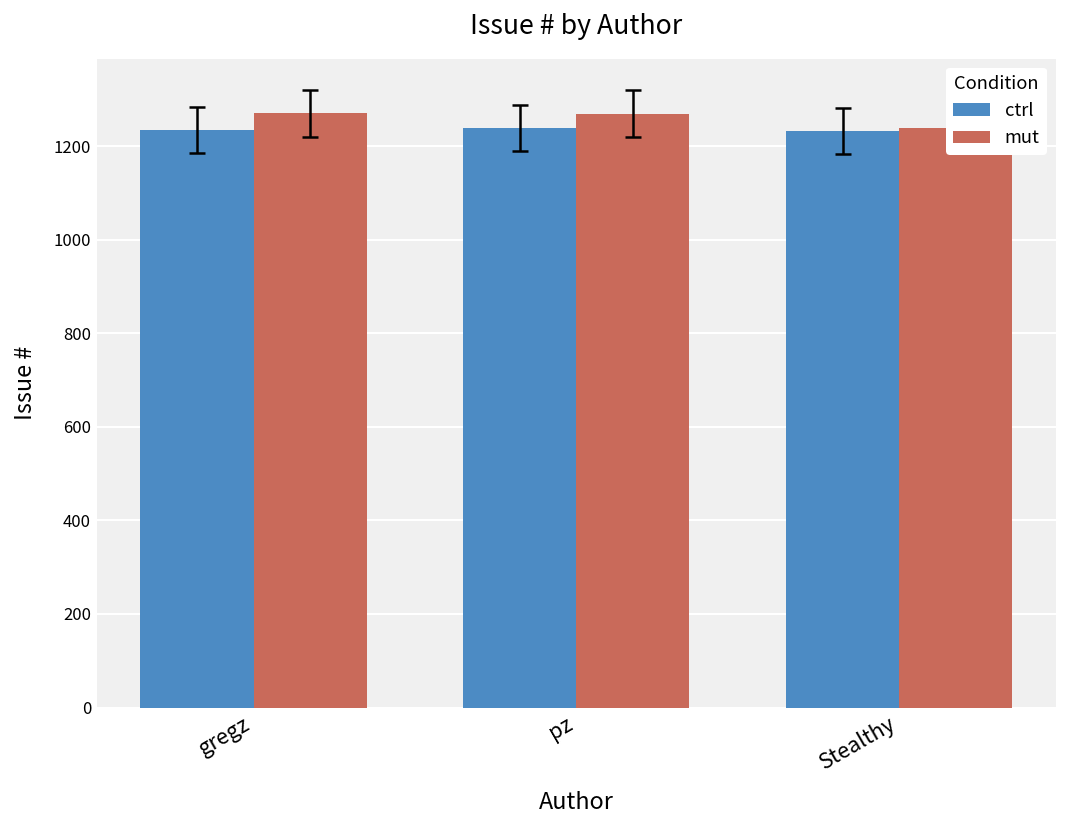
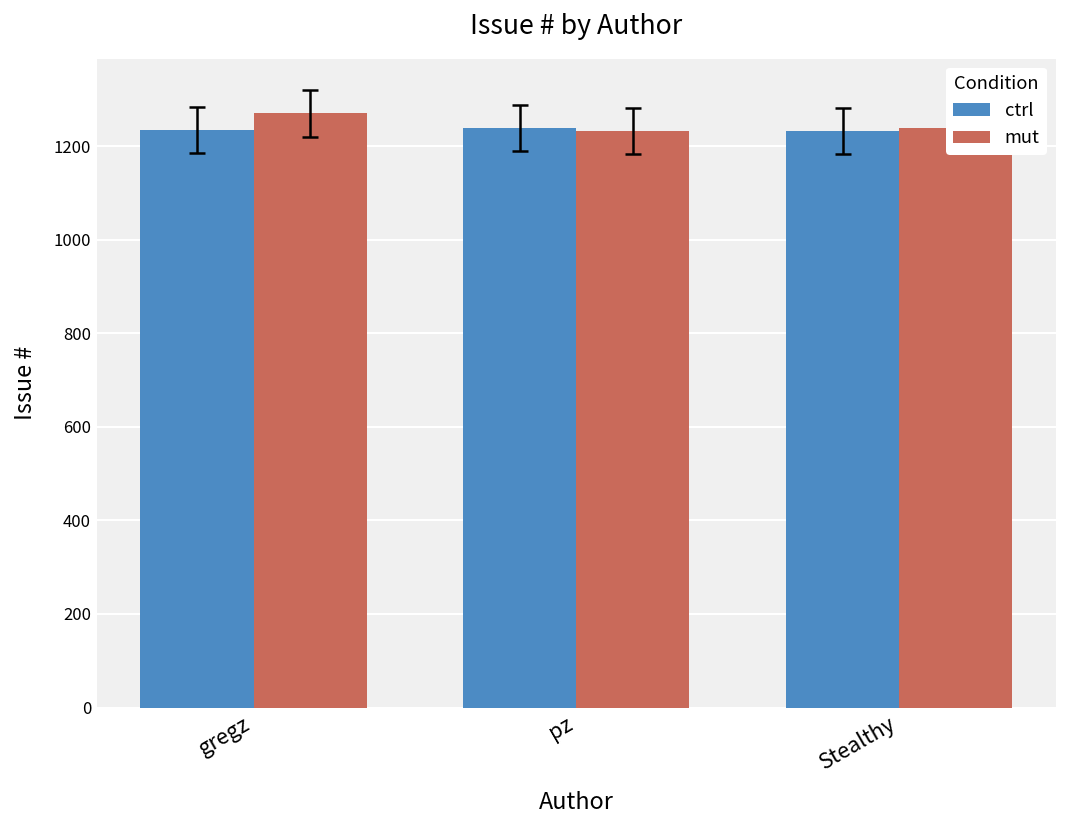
  {
    "mut": {
      "gregz": 1270,
-     "pz": 1270
+     "pz": 1230
    }
  }
